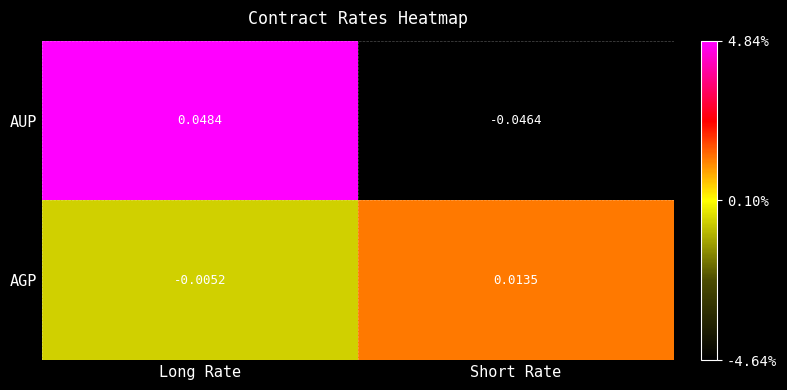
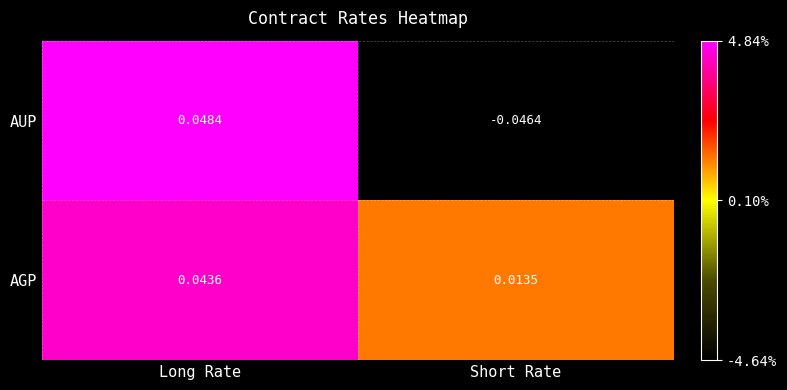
  {
    "AUP": {
      "Long Rate": 0.0484,
      "Short Rate": -0.0464
    },
    "AGP": {
-     "Long Rate": -0.0052,
+     "Long Rate": 0.0436,
      "Short Rate": 0.0135
    }
  }
